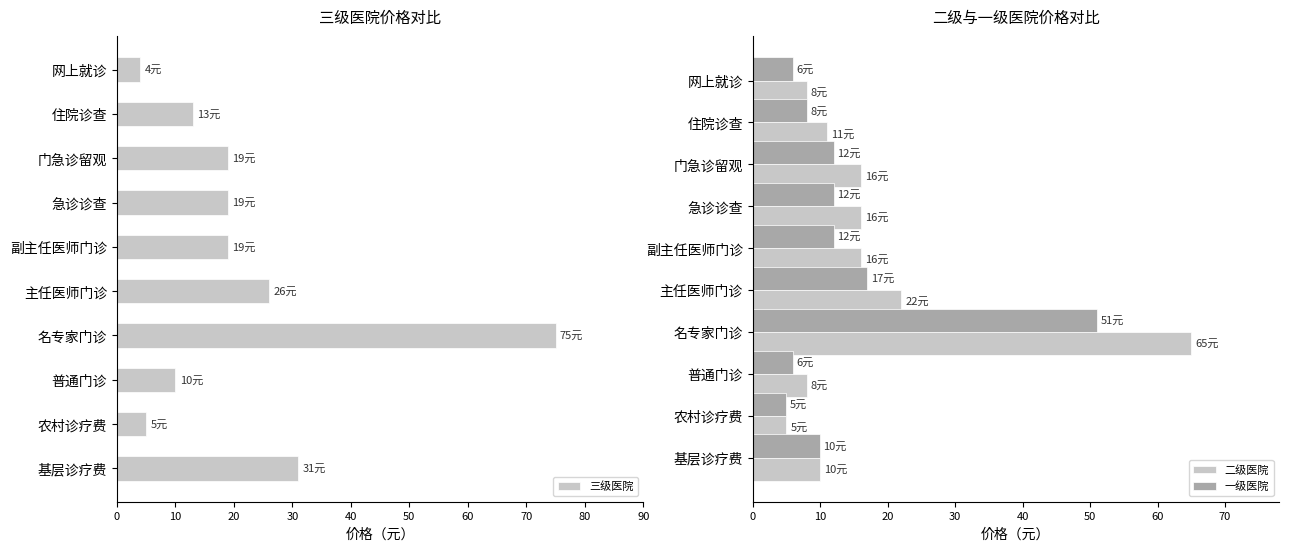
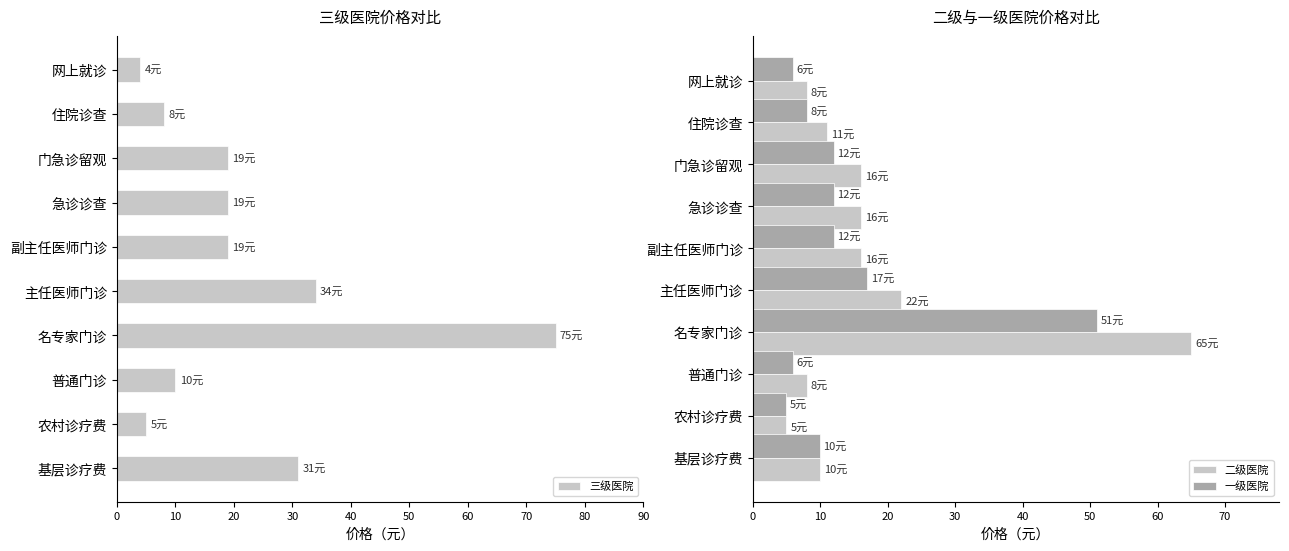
  {
    "三级医院价格对比": {
      "网上就诊": "4元",
-     "住院诊查": "13元",
+     "住院诊查": "8元",
      "门急诊留观": "19元",
      "急诊诊查": "19元",
      "副主任医师门诊": "19元",
-     "主任医师门诊": "26元",
+     "主任医师门诊": "34元",
      "名专家门诊": "75元",
      "普通门诊": "10元",
      "农村诊疗费": "5元",
      "基层诊疗费": "31元"
    }
  }
